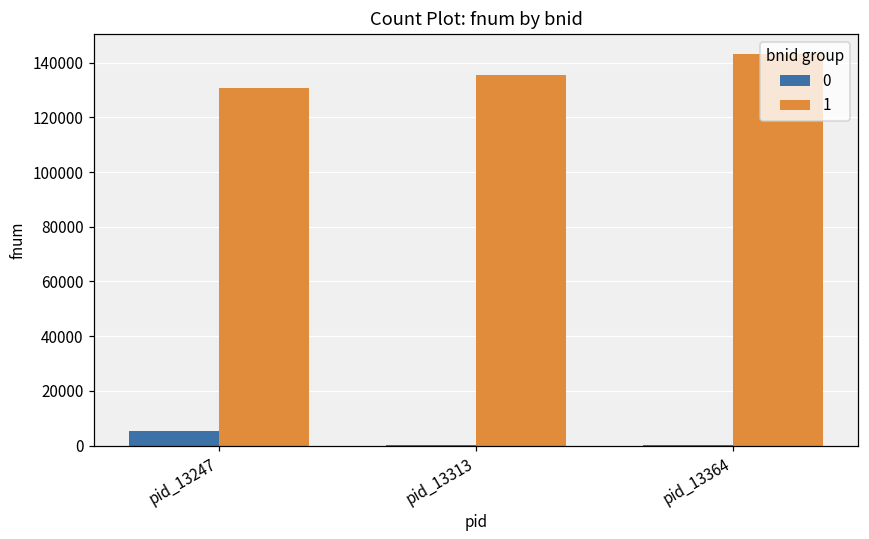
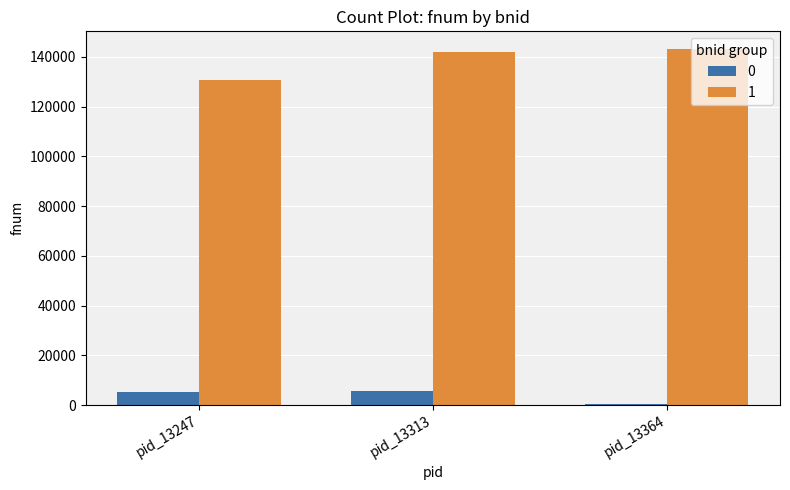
  {
    "0": {
      "pid_13247": 5000,
-     "pid_13313": 0
+     "pid_13313": 6000
    },
    "1": {
      "pid_13247": 131000,
-     "pid_13313": 135000
+     "pid_13313": 142000
    }
  }
